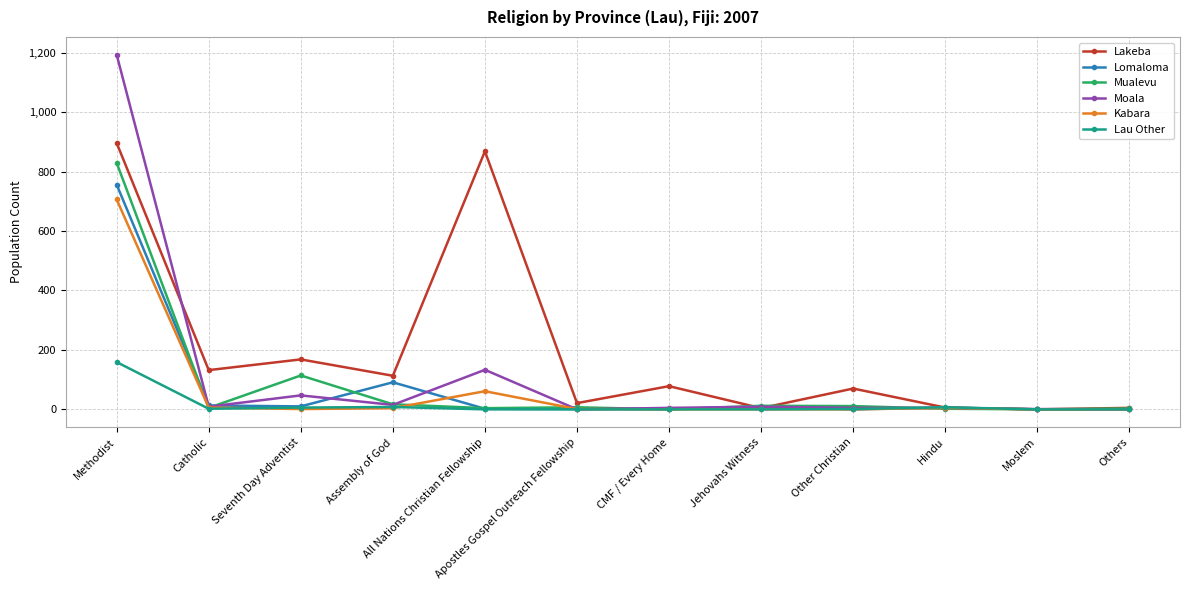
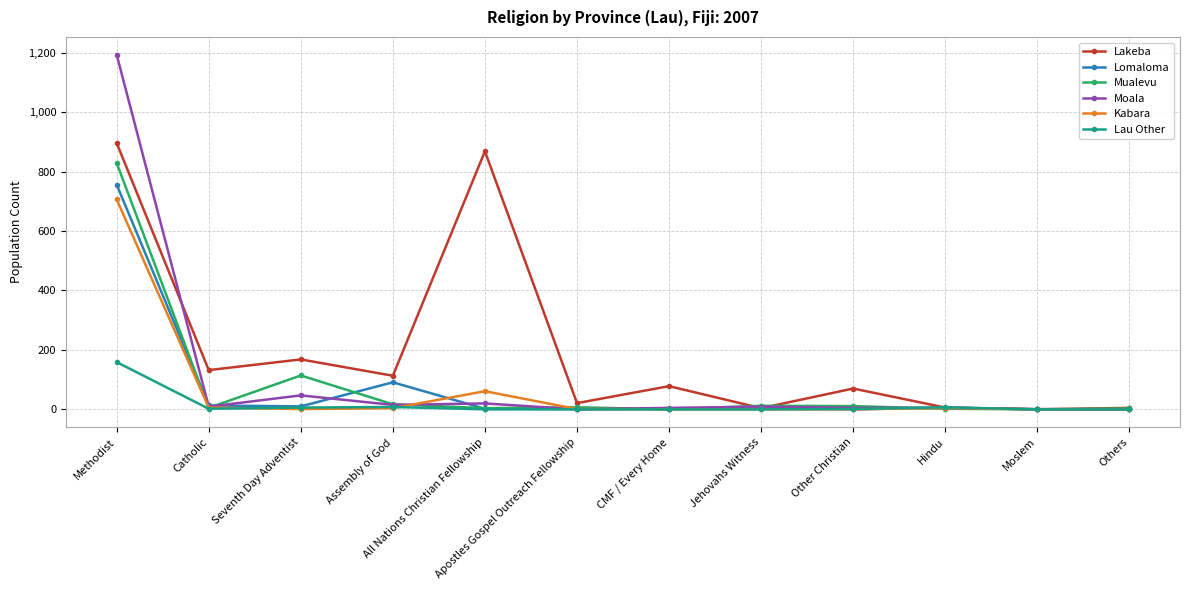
  {
    "Lakeba": {
      "Methodist": "900",
      "Catholic": "130",
      "Seventh Day Adventist": "170",
      "Assembly of God": "110",
      "All Nations Christian Fellowship": "870",
      "Apostles Gospel Outreach Fellowship": "20",
      "CMF / Every Home": "80",
      "Other Christian": "70"
    },
    "Lomaloma": {
      "Methodist": "760",
      "Assembly of God": "90"
    },
    "Moala": {
      "Methodist": "1,190",
      "Seventh Day Adventist": "50",
-     "All Nations Christian Fellowship": "130"
+     "All Nations Christian Fellowship": "20"
    },
    "Kabara": {
      "Methodist": "710",
      "All Nations Christian Fellowship": "60"
    }
  }
